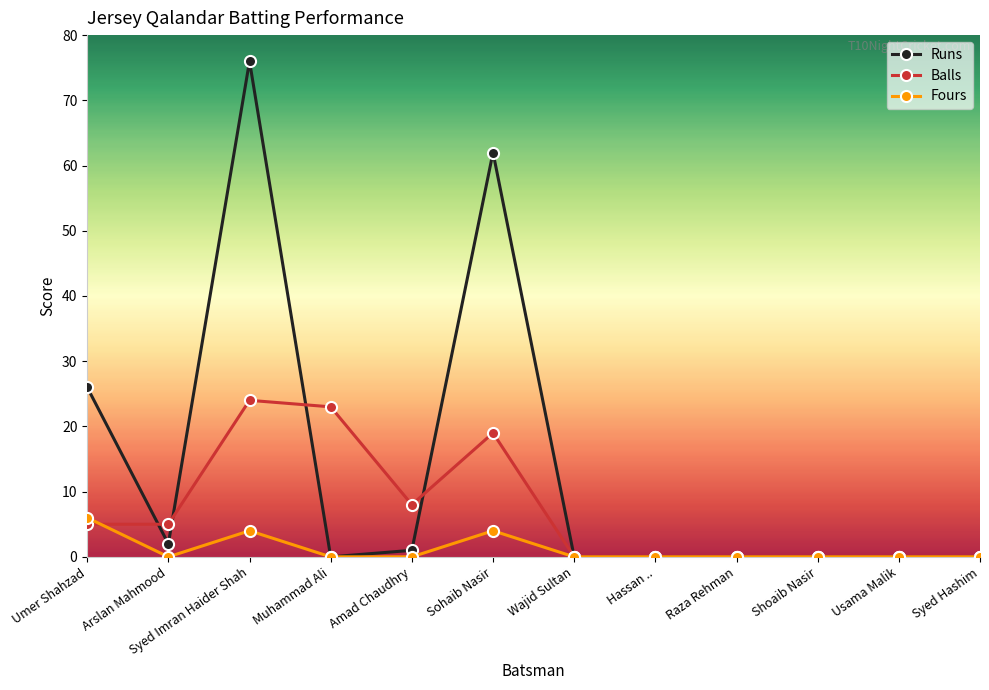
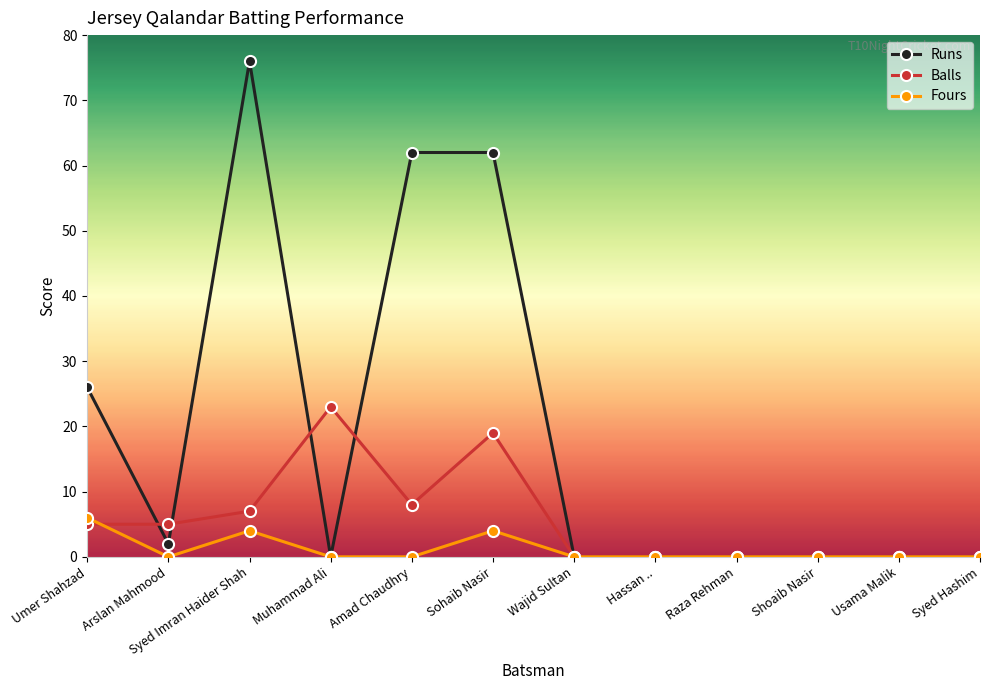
  {
    "Runs": {
      "Umer Shahzad": 26,
      "Arslan Mahmood": 2,
      "Syed Imran Haider Shah": 76,
-     "Amad Chaudhry": 1,
+     "Amad Chaudhry": 62,
      "Sohaib Nasir": 62
    },
    "Balls": {
      "Umer Shahzad": 5,
      "Arslan Mahmood": 5,
-     "Syed Imran Haider Shah": 24,
+     "Syed Imran Haider Shah": 7,
      "Muhammad Ali": 23,
      "Amad Chaudhry": 8,
      "Sohaib Nasir": 19
    },
    "Fours": {
      "Umer Shahzad": 6,
      "Arslan Mahmood": 0,
      "Syed Imran Haider Shah": 4,
      "Amad Chaudhry": 0,
      "Sohaib Nasir": 4
    }
  }
